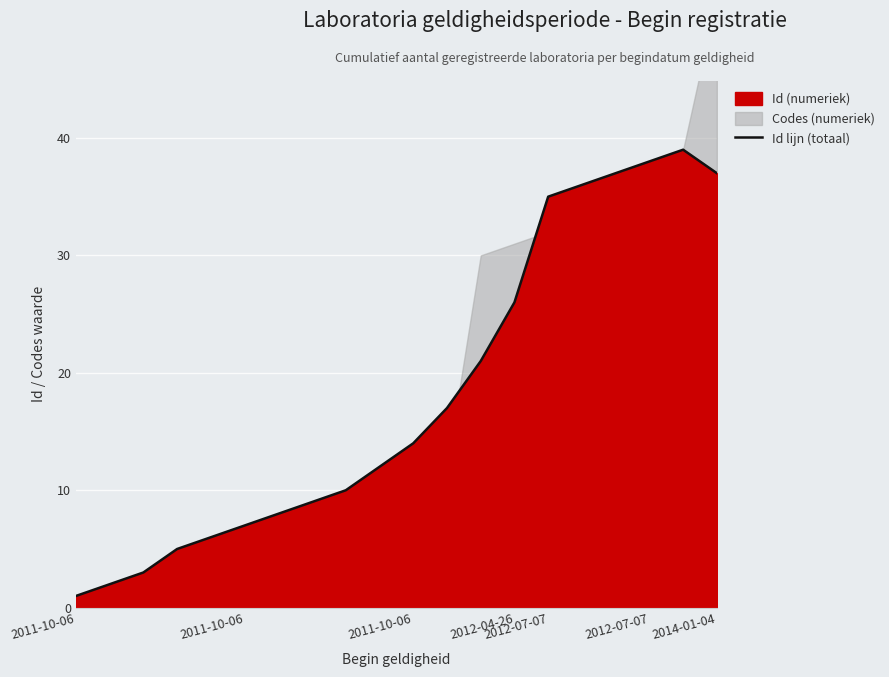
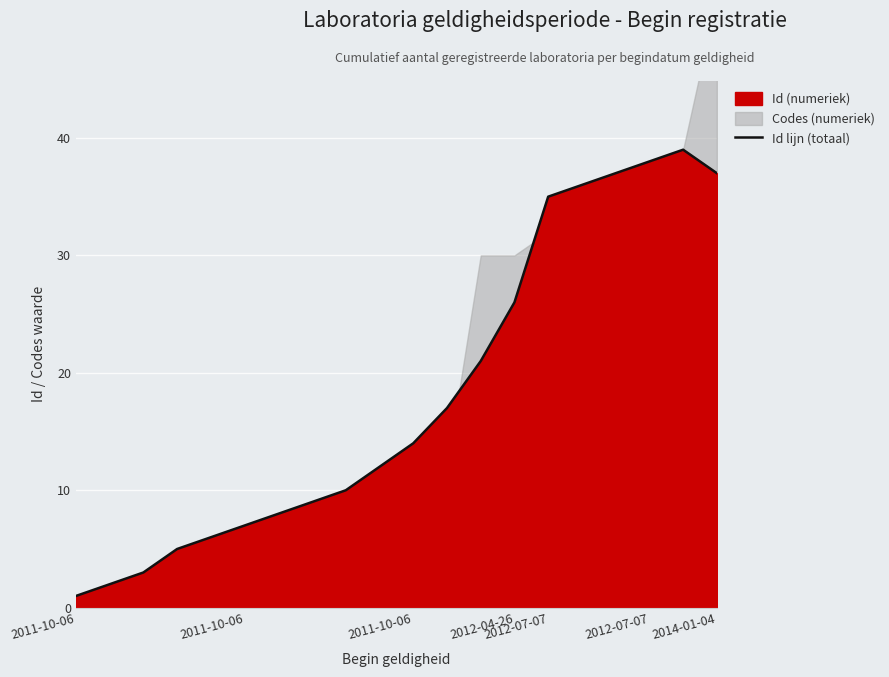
  {
    "Id (numeriek)": {
      "2012-04-26": 26,
      "2014-01-04": 37
    },
    "Codes (numeriek)": {
-     "2012-04-26": 31
+     "2012-04-26": 30
    }
  }
